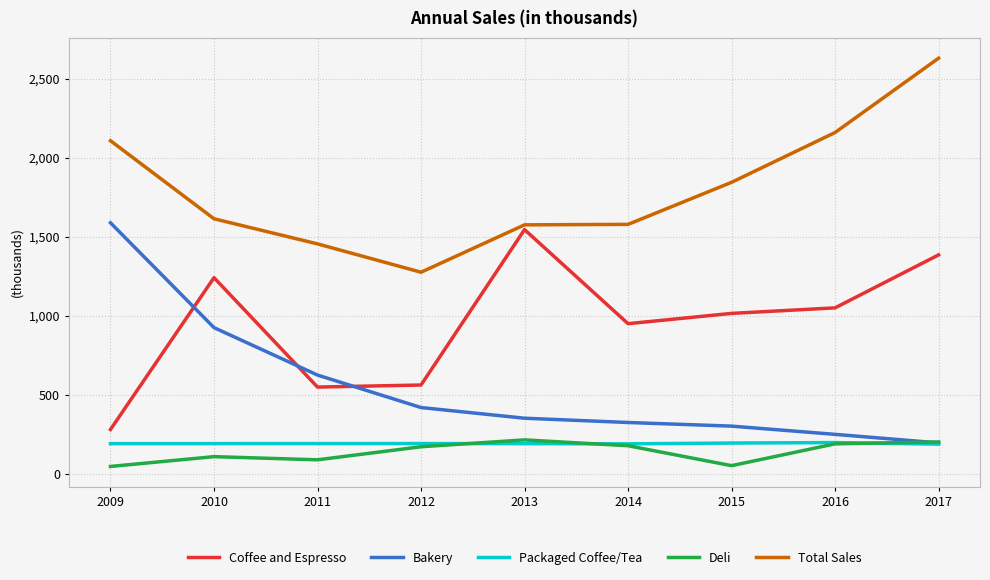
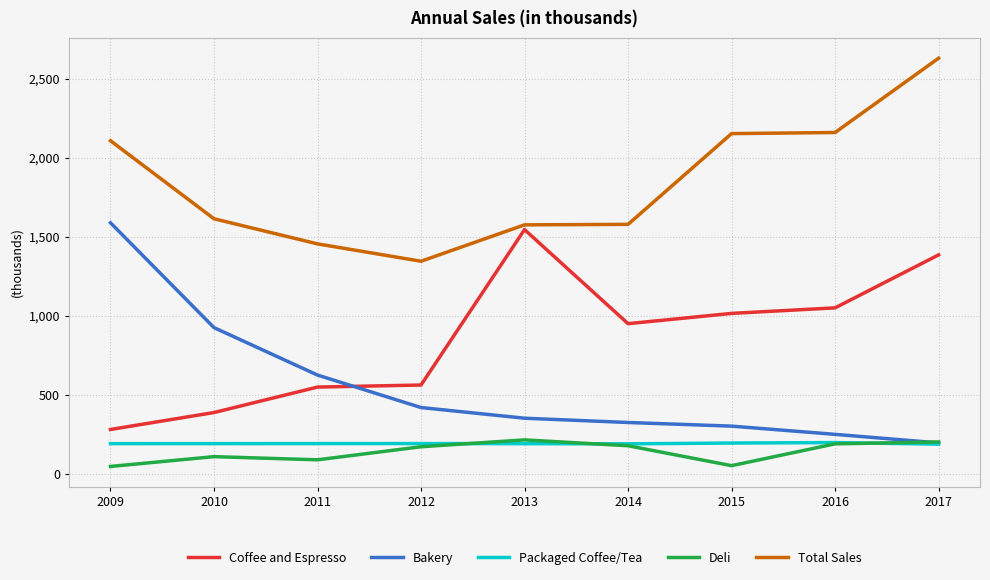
  {
    "Coffee and Espresso": {
      "2009": "280",
-     "2010": "1,240",
+     "2010": "390",
      "2011": "550",
      "2012": "560",
      "2013": "1,550",
      "2014": "950",
      "2015": "1,020",
      "2016": "1,050",
      "2017": "1,390"
    },
    "Bakery": {
      "2009": "1,590",
      "2010": "930",
      "2011": "630",
      "2012": "420",
      "2013": "350",
      "2014": "330",
      "2015": "300",
      "2016": "250"
    },
    "Packaged Coffee/Tea": {
      "2009": "190",
      "2010": "190",
      "2011": "190",
      "2012": "190",
      "2013": "190",
      "2015": "200"
    },
    "Deli": {
      "2009": "50",
      "2010": "110",
      "2011": "90",
      "2012": "170",
      "2013": "220",
      "2015": "50"
    },
    "Total Sales": {
      "2009": "2,110",
      "2010": "1,610",
      "2011": "1,450",
-     "2012": "1,280",
+     "2012": "1,340",
      "2013": "1,580",
      "2014": "1,580",
-     "2015": "1,840",
+     "2015": "2,150",
      "2016": "2,160",
      "2017": "2,630"
    }
  }
